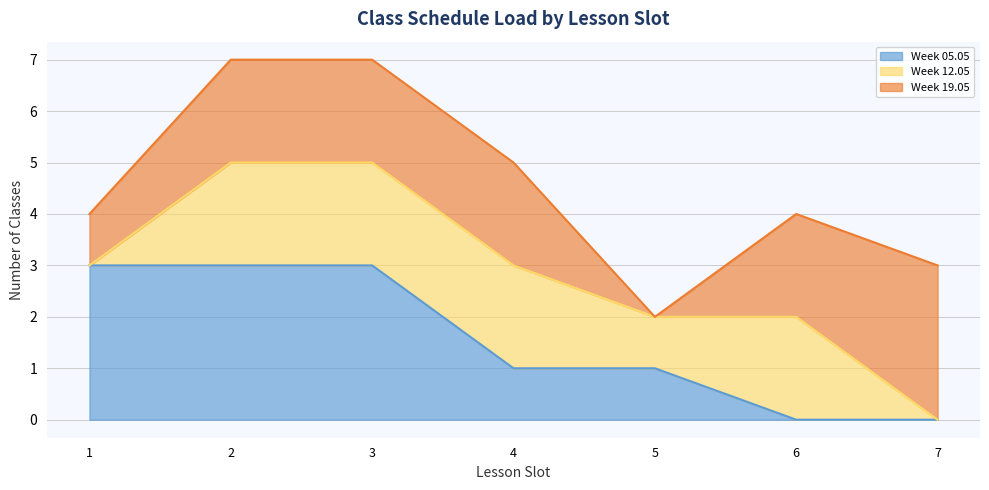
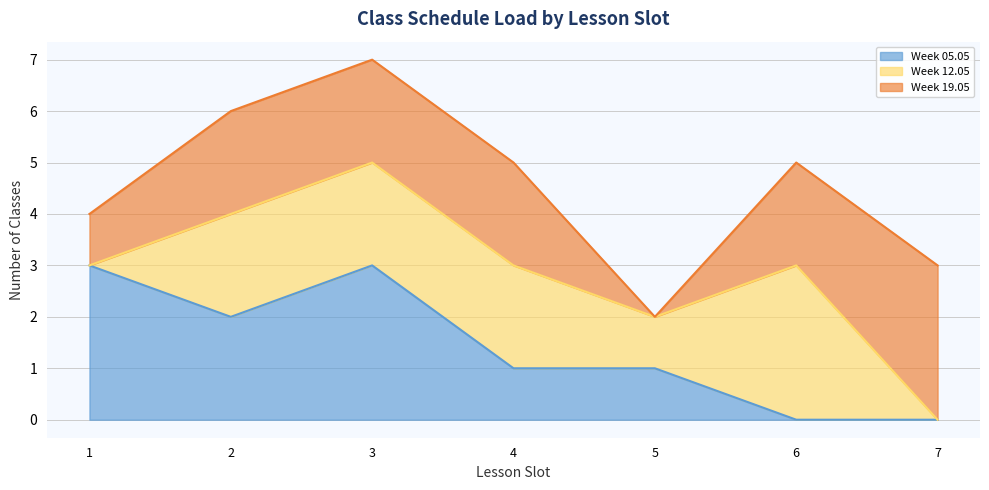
  {
    "Week 05.05": {
-     "2": 3,
+     "2": 2,
      "3": 3,
      "4": 1,
      "5": 1,
      "6": 0
    },
    "Week 12.05": {
      "2": 2,
      "3": 2,
      "4": 2,
-     "6": 2
+     "6": 3
    },
    "Week 19.05": {
      "1": 1,
      "2": 2,
      "3": 2,
      "4": 2,
      "6": 2,
      "7": 3
    }
  }
